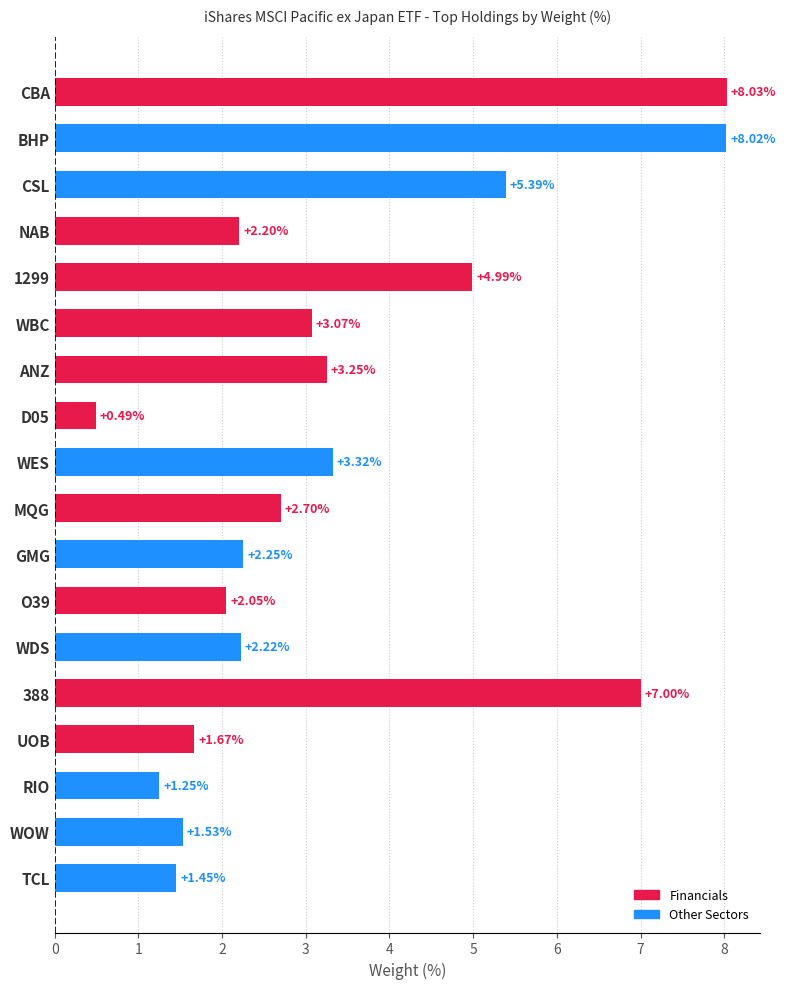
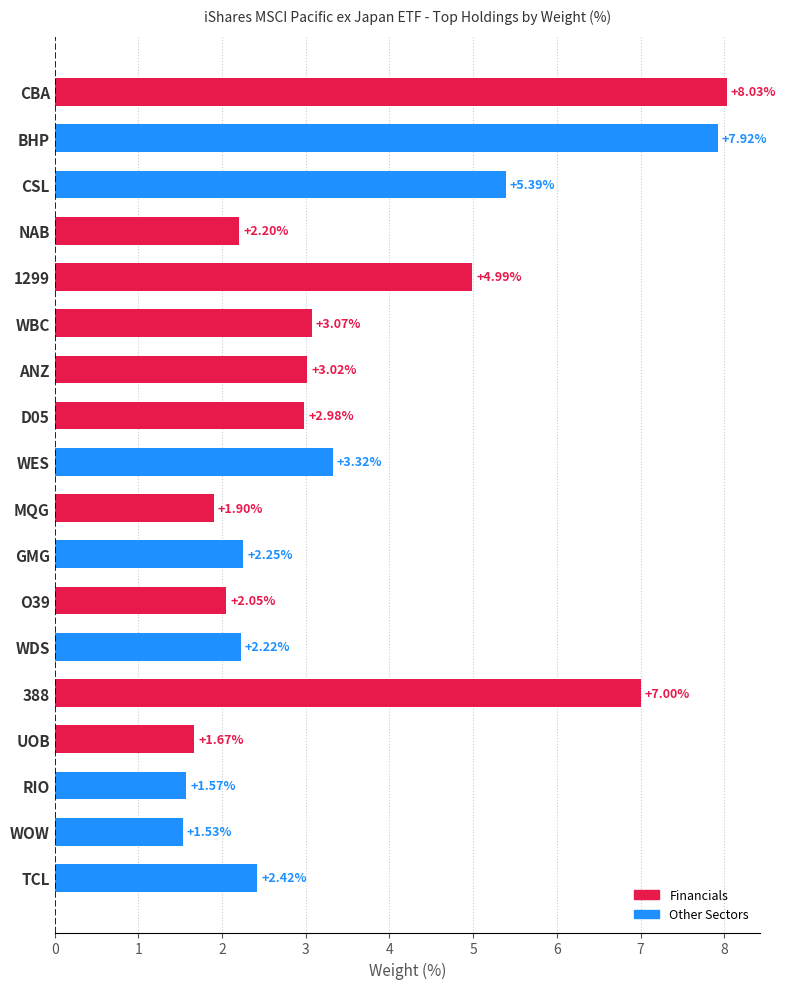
  {
    "CBA": "+8.03%",
-   "BHP": "+8.02%",
+   "BHP": "+7.92%",
    "CSL": "+5.39%",
    "NAB": "+2.20%",
    "1299": "+4.99%",
    "WBC": "+3.07%",
-   "ANZ": "+3.25%",
-   "D05": "+0.49%",
+   "ANZ": "+3.02%",
+   "D05": "+2.98%",
    "WES": "+3.32%",
-   "MQG": "+2.70%",
+   "MQG": "+1.90%",
    "GMG": "+2.25%",
    "O39": "+2.05%",
    "WDS": "+2.22%",
    "388": "+7.00%",
    "UOB": "+1.67%",
-   "RIO": "+1.25%",
+   "RIO": "+1.57%",
    "WOW": "+1.53%",
-   "TCL": "+1.45%"
+   "TCL": "+2.42%"
  }
